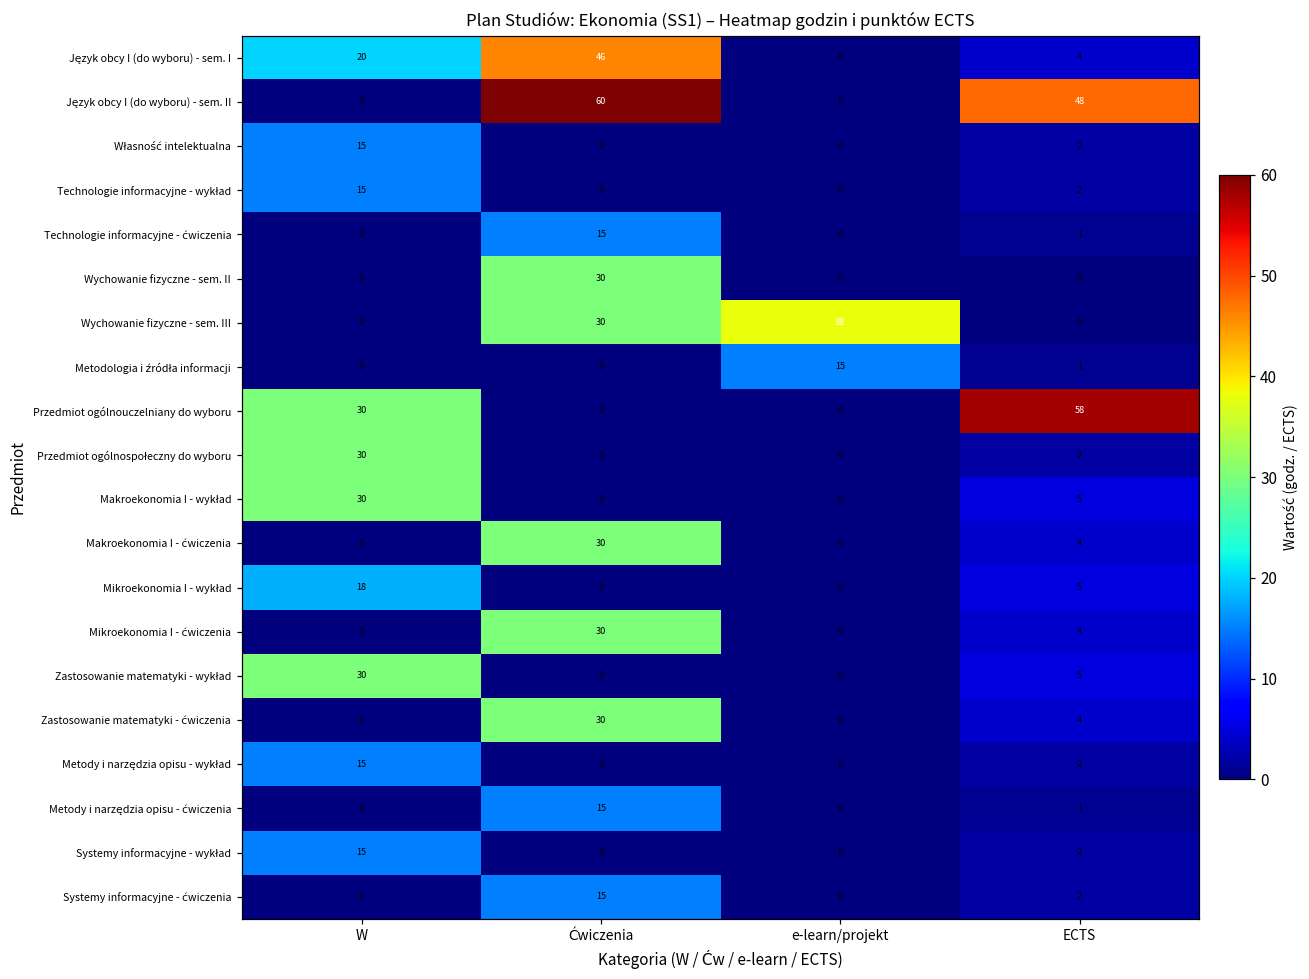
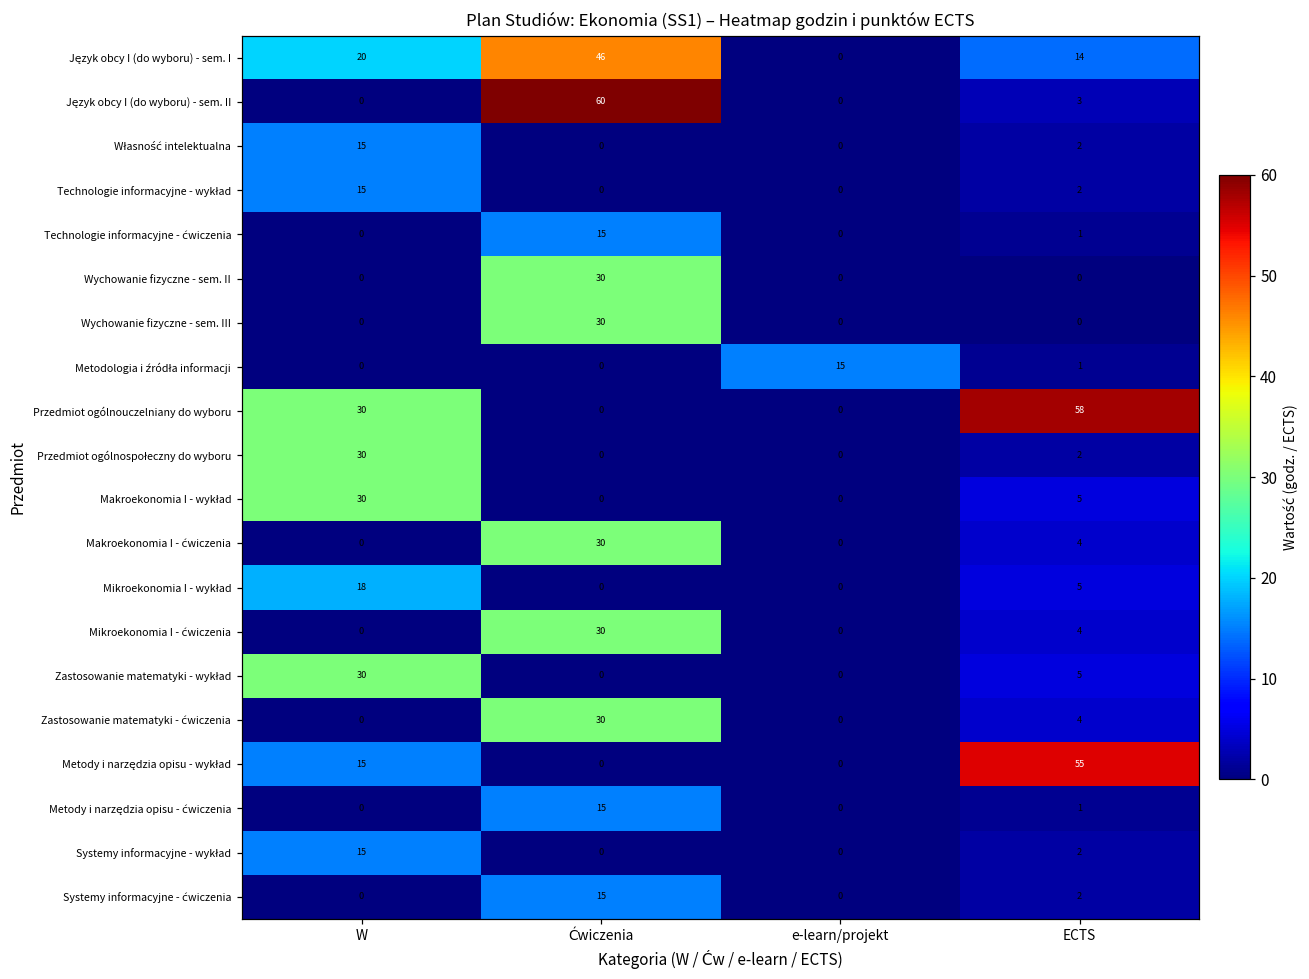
  {
    "Język obcy I (do wyboru) - sem. I": {
      "W": 20,
      "Ćwiczenia": 46,
      "e-learn/projekt": 0,
-     "ECTS": 4
+     "ECTS": 14
    },
    "Język obcy I (do wyboru) - sem. II": {
      "W": 0,
      "Ćwiczenia": 60,
      "e-learn/projekt": 0,
-     "ECTS": 48
+     "ECTS": 3
    },
    "Własność intelektualna": {
      "W": 15,
      "Ćwiczenia": 0,
      "e-learn/projekt": 0,
      "ECTS": 2
    },
    "Technologie informacyjne - wykład": {
      "W": 15,
      "Ćwiczenia": 0,
      "e-learn/projekt": 0,
      "ECTS": 2
    },
    "Technologie informacyjne - ćwiczenia": {
      "W": 0,
      "Ćwiczenia": 15,
      "e-learn/projekt": 0,
      "ECTS": 1
    },
    "Wychowanie fizyczne - sem. II": {
      "W": 0,
      "Ćwiczenia": 30,
      "e-learn/projekt": 0,
      "ECTS": 0
    },
    "Wychowanie fizyczne - sem. III": {
      "W": 0,
      "Ćwiczenia": 30,
-     "e-learn/projekt": 38,
+     "e-learn/projekt": 0,
      "ECTS": 0
    },
    "Metodologia i źródła informacji": {
      "W": 0,
      "Ćwiczenia": 0,
      "e-learn/projekt": 15,
      "ECTS": 1
    },
    "Przedmiot ogólnouczelniany do wyboru": {
      "W": 30,
      "Ćwiczenia": 0,
      "e-learn/projekt": 0,
      "ECTS": 58
    },
    "Przedmiot ogólnospołeczny do wyboru": {
      "W": 30,
      "Ćwiczenia": 0,
      "e-learn/projekt": 0,
      "ECTS": 2
    },
    "Makroekonomia I - wykład": {
      "W": 30,
      "Ćwiczenia": 0,
      "e-learn/projekt": 0,
      "ECTS": 5
    },
    "Makroekonomia I - ćwiczenia": {
      "W": 0,
      "Ćwiczenia": 30,
      "e-learn/projekt": 0,
      "ECTS": 4
    },
    "Mikroekonomia I - wykład": {
      "W": 18,
      "Ćwiczenia": 0,
      "e-learn/projekt": 0,
      "ECTS": 5
    },
    "Mikroekonomia I - ćwiczenia": {
      "W": 0,
      "Ćwiczenia": 30,
      "e-learn/projekt": 0,
      "ECTS": 4
    },
    "Zastosowanie matematyki - wykład": {
      "W": 30,
      "Ćwiczenia": 0,
      "e-learn/projekt": 0,
      "ECTS": 5
    },
    "Zastosowanie matematyki - ćwiczenia": {
      "W": 0,
      "Ćwiczenia": 30,
      "e-learn/projekt": 0,
      "ECTS": 4
    },
    "Metody i narzędzia opisu - wykład": {
      "W": 15,
      "Ćwiczenia": 0,
      "e-learn/projekt": 0,
-     "ECTS": 2
+     "ECTS": 55
    },
    "Metody i narzędzia opisu - ćwiczenia": {
      "W": 0,
      "Ćwiczenia": 15,
      "e-learn/projekt": 0,
      "ECTS": 1
    },
    "Systemy informacyjne - wykład": {
      "W": 15,
      "Ćwiczenia": 0,
      "e-learn/projekt": 0,
      "ECTS": 2
    },
    "Systemy informacyjne - ćwiczenia": {
      "W": 0,
      "Ćwiczenia": 15,
      "e-learn/projekt": 0,
      "ECTS": 2
    }
  }
